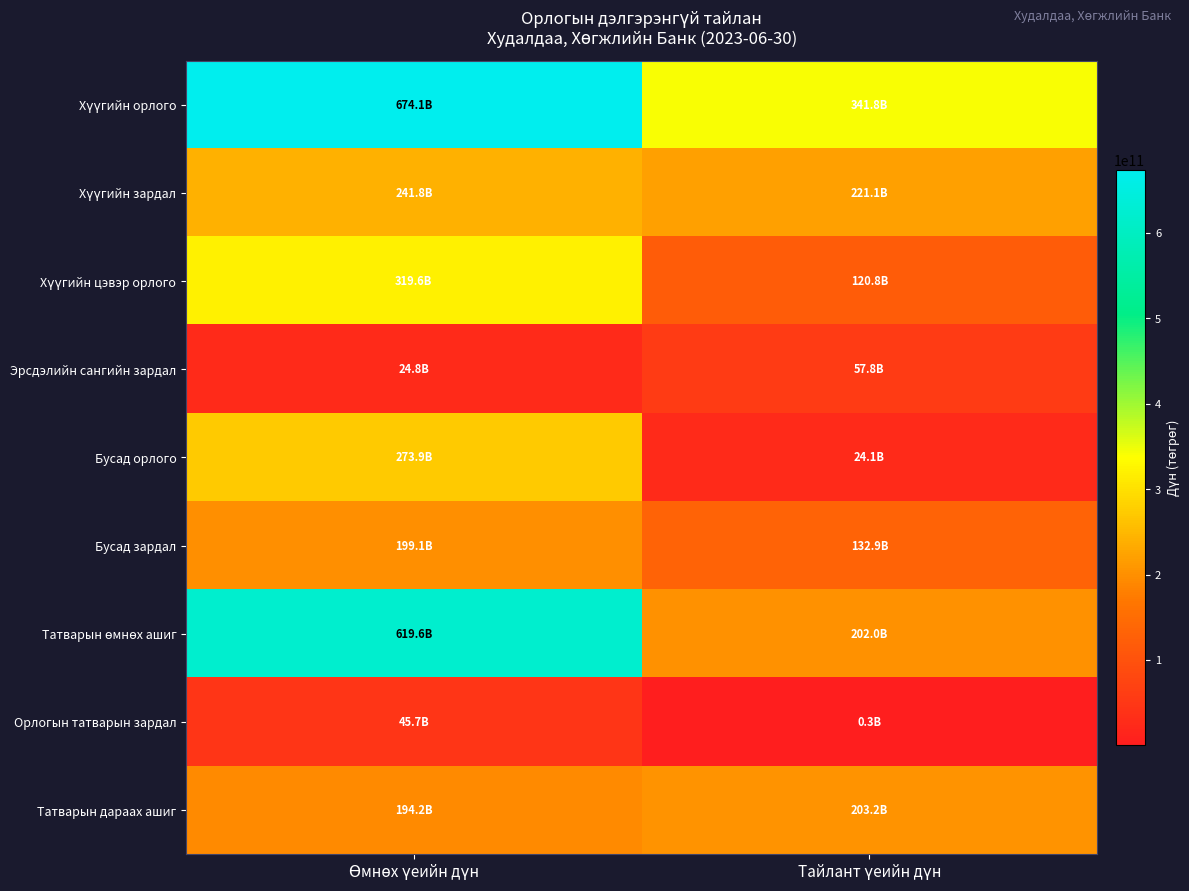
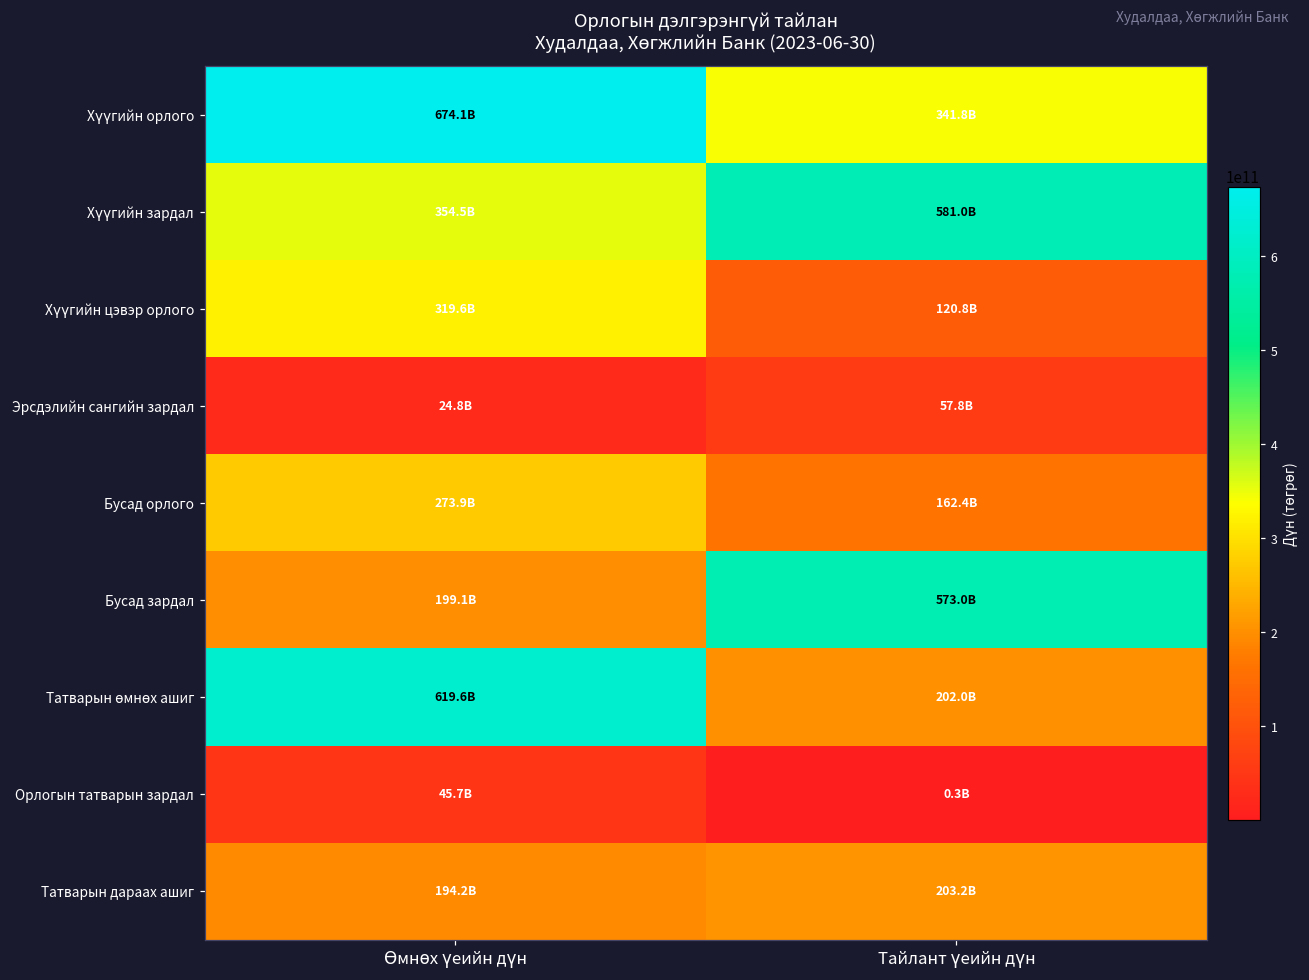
  {
    "Хүүгийн орлого": {
      "Өмнөх үеийн дүн": "674.1B",
      "Тайлант үеийн дүн": "341.8B"
    },
    "Хүүгийн зардал": {
-     "Өмнөх үеийн дүн": "241.8B",
-     "Тайлант үеийн дүн": "221.1B"
+     "Өмнөх үеийн дүн": "354.5B",
+     "Тайлант үеийн дүн": "581.0B"
    },
    "Хүүгийн цэвэр орлого": {
      "Өмнөх үеийн дүн": "319.6B",
      "Тайлант үеийн дүн": "120.8B"
    },
    "Эрсдэлийн сангийн зардал": {
      "Өмнөх үеийн дүн": "24.8B",
      "Тайлант үеийн дүн": "57.8B"
    },
    "Бусад орлого": {
      "Өмнөх үеийн дүн": "273.9B",
-     "Тайлант үеийн дүн": "24.1B"
+     "Тайлант үеийн дүн": "162.4B"
    },
    "Бусад зардал": {
      "Өмнөх үеийн дүн": "199.1B",
-     "Тайлант үеийн дүн": "132.9B"
+     "Тайлант үеийн дүн": "573.0B"
    },
    "Татварын өмнөх ашиг": {
      "Өмнөх үеийн дүн": "619.6B",
      "Тайлант үеийн дүн": "202.0B"
    },
    "Орлогын татварын зардал": {
      "Өмнөх үеийн дүн": "45.7B",
      "Тайлант үеийн дүн": "0.3B"
    },
    "Татварын дараах ашиг": {
      "Өмнөх үеийн дүн": "194.2B",
      "Тайлант үеийн дүн": "203.2B"
    }
  }
